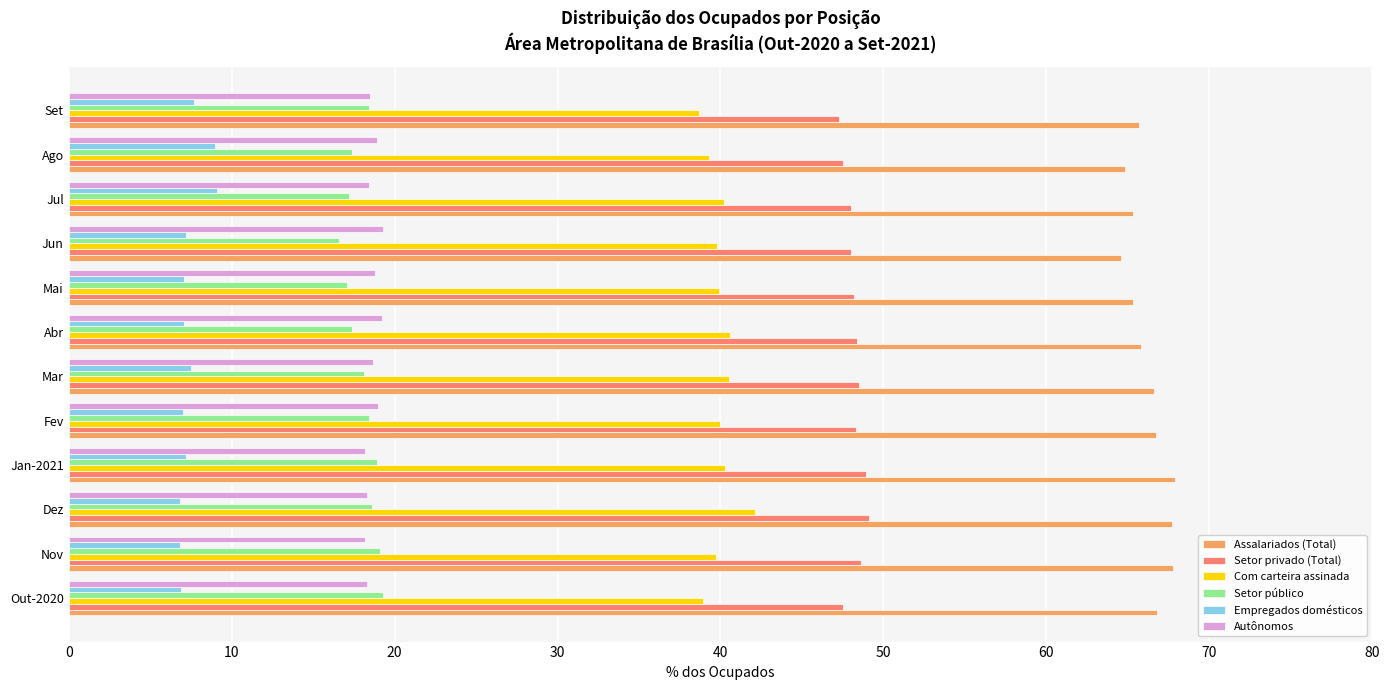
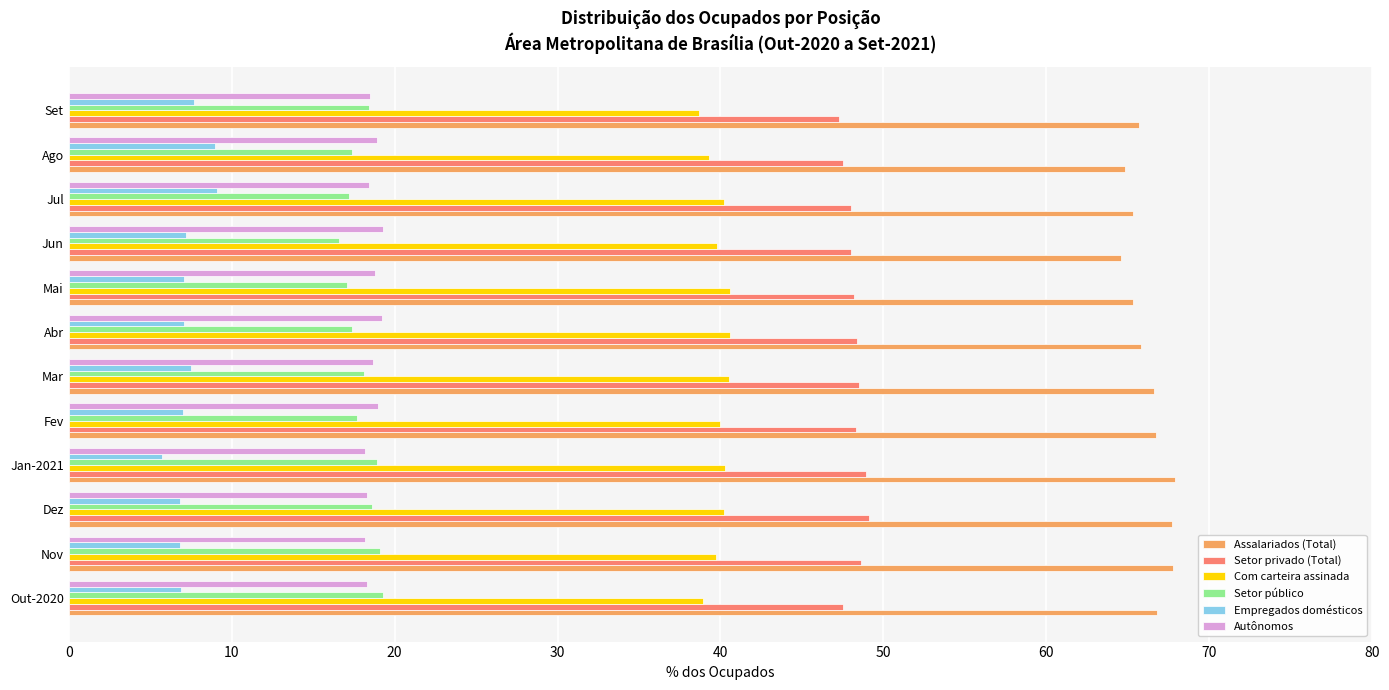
  {
    "Com carteira assinada": {
      "Set": 38.7,
      "Ago": 39.3,
      "Jul": 40.2,
      "Jun": 39.8,
-     "Mai": 39.9,
+     "Mai": 40.6,
      "Abr": 40.6,
      "Mar": 40.5,
      "Fev": 40.0,
      "Jan-2021": 40.3,
-     "Dez": 42.1,
+     "Dez": 40.2,
      "Nov": 39.7,
      "Out-2020": 38.9
    },
    "Setor público": {
      "Set": 18.4,
      "Ago": 17.4,
      "Jul": 17.2,
      "Jun": 16.6,
      "Mai": 17.1,
      "Abr": 17.4,
      "Mar": 18.1,
-     "Fev": 18.4,
+     "Fev": 17.7,
      "Jan-2021": 18.9,
      "Dez": 18.6,
      "Nov": 19.1,
      "Out-2020": 19.3
    },
    "Empregados domésticos": {
      "Set": 7.7,
      "Ago": 9.0,
      "Jul": 9.1,
      "Jun": 7.2,
      "Mai": 7.1,
      "Abr": 7.1,
      "Mar": 7.5,
      "Fev": 7.0,
-     "Jan-2021": 7.2,
+     "Jan-2021": 5.7,
      "Dez": 6.8,
      "Nov": 6.8,
      "Out-2020": 6.9
    },
    "Autônomos": {
      "Set": 18.5,
      "Ago": 18.9,
      "Jul": 18.4,
      "Jun": 19.3,
      "Mai": 18.8,
      "Abr": 19.2,
      "Mar": 18.7,
      "Fev": 19.0,
      "Jan-2021": 18.2,
      "Dez": 18.3,
      "Nov": 18.2,
      "Out-2020": 18.3
    }
  }
